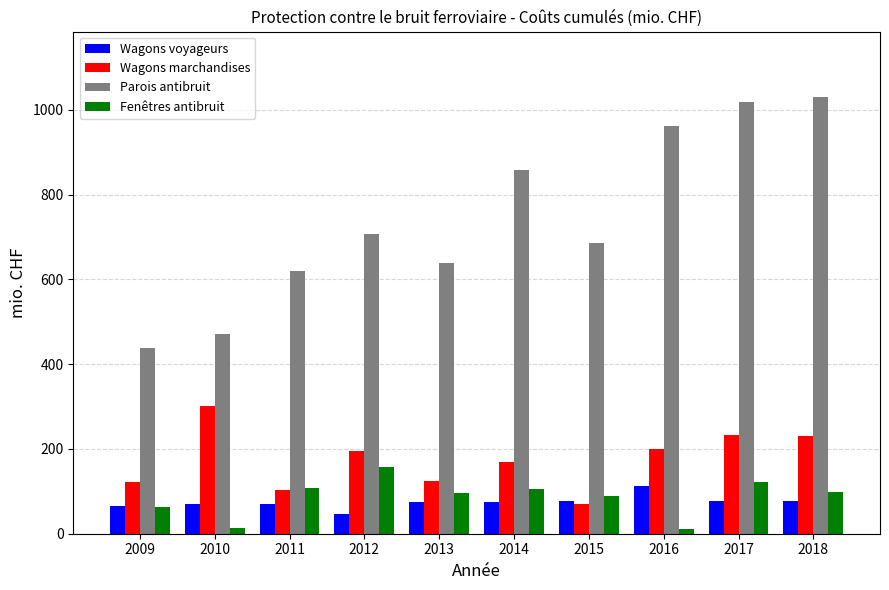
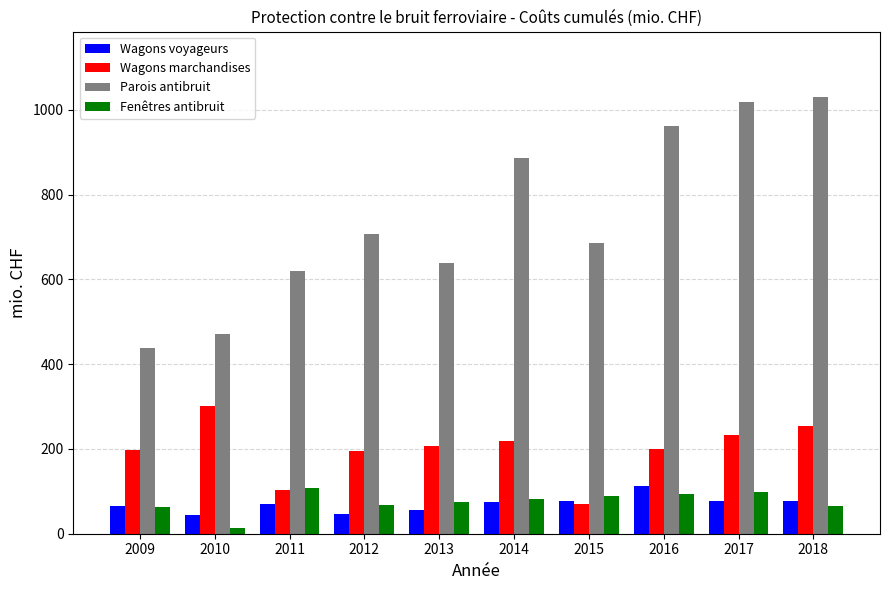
  {
    "Wagons voyageurs": {
      "2009": 70,
-     "2010": 70,
+     "2010": 40,
      "2011": 70,
      "2012": 50,
-     "2013": 70,
+     "2013": 60,
      "2014": 80,
      "2015": 80,
      "2016": 110,
      "2017": 80,
      "2018": 80
    },
    "Wagons marchandises": {
-     "2009": 120,
+     "2009": 200,
      "2010": 300,
      "2011": 100,
      "2012": 200,
-     "2013": 120,
-     "2014": 170,
+     "2013": 210,
+     "2014": 220,
      "2015": 70,
      "2016": 200,
      "2017": 230,
-     "2018": 230
+     "2018": 260
    },
    "Parois antibruit": {
      "2009": 440,
      "2010": 470,
      "2011": 620,
      "2012": 710,
      "2013": 640,
-     "2014": 860,
+     "2014": 890,
      "2015": 690,
      "2016": 960,
      "2017": 1020,
      "2018": 1030
    },
    "Fenêtres antibruit": {
      "2009": 60,
      "2010": 10,
      "2011": 110,
-     "2012": 160,
-     "2013": 100,
-     "2014": 110,
+     "2012": 70,
+     "2013": 80,
+     "2014": 80,
      "2015": 90,
-     "2016": 10,
-     "2017": 120,
-     "2018": 100
+     "2016": 90,
+     "2017": 100,
+     "2018": 70
    }
  }
